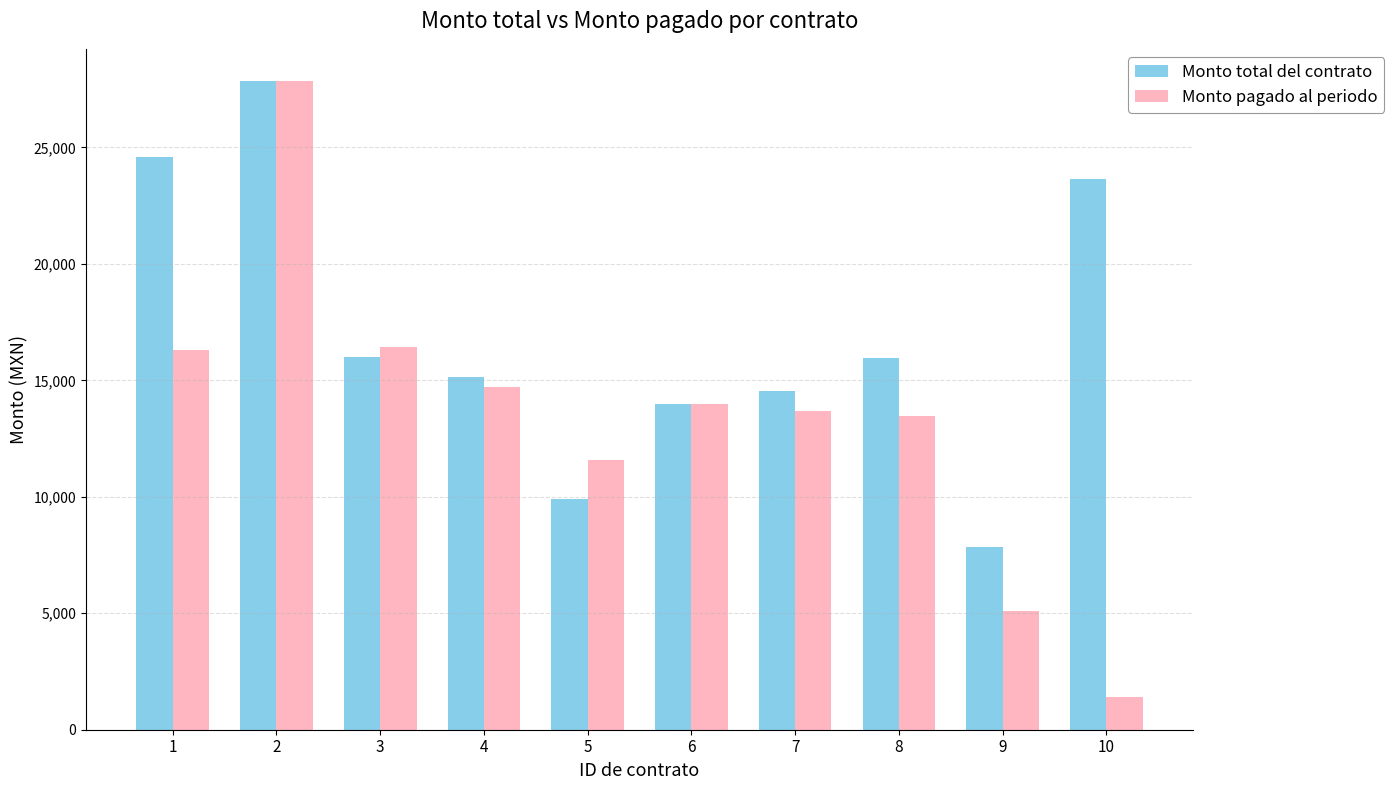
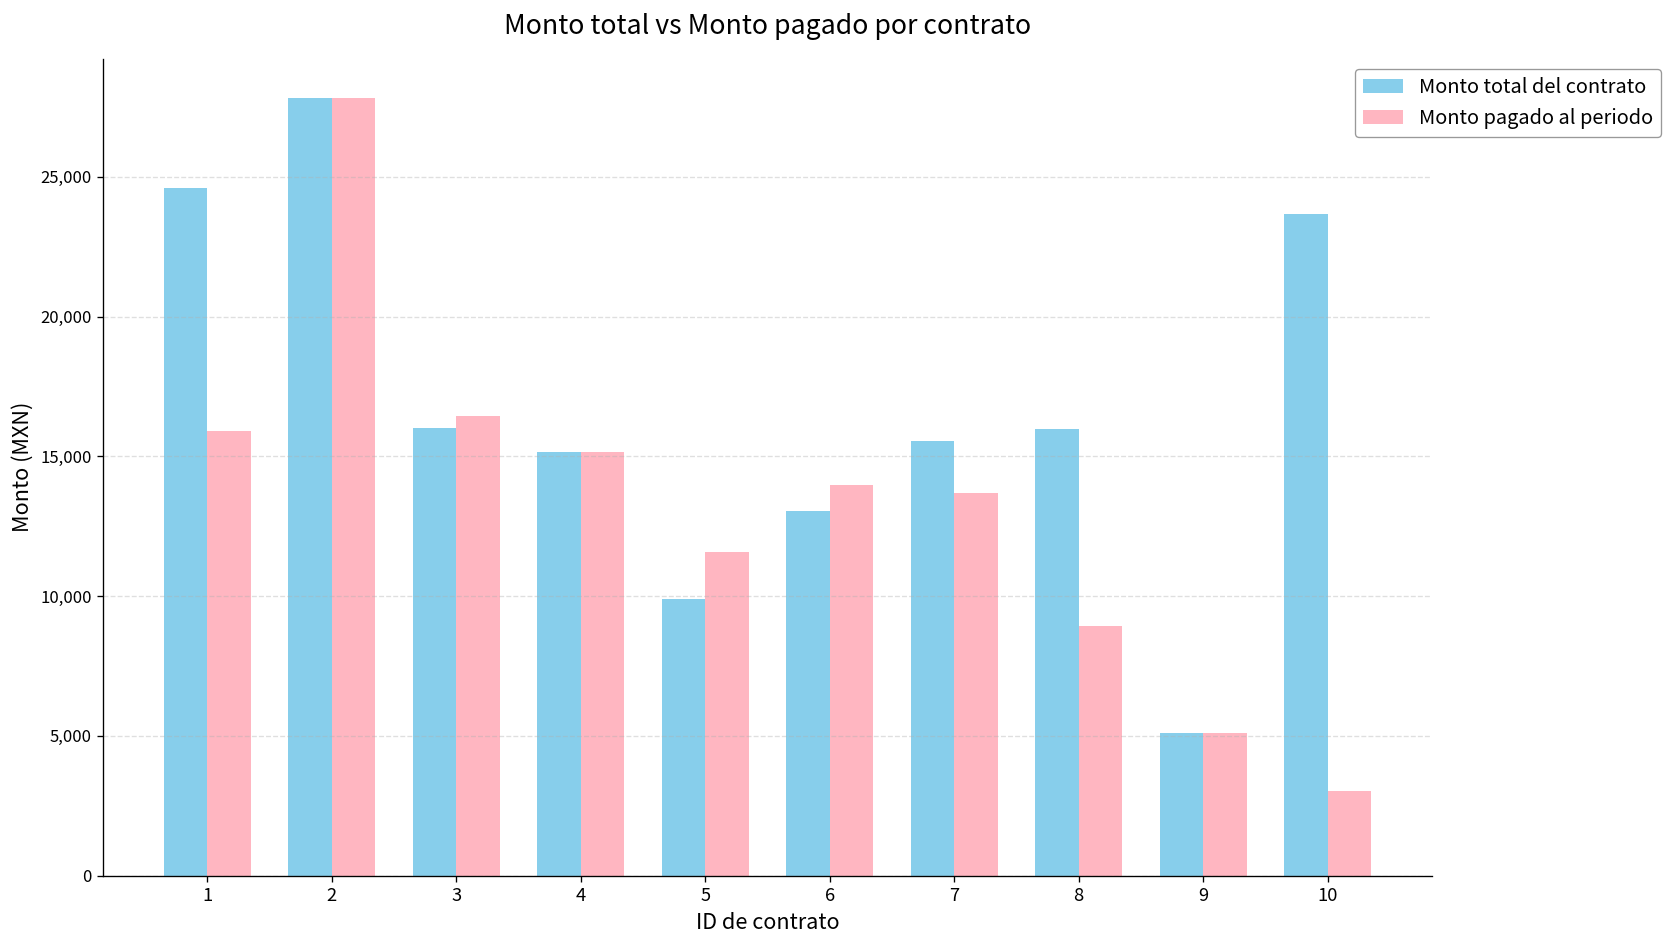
  {
    "Monto total del contrato": {
      "1": "24,600",
      "2": "27,800",
      "3": "16,000",
      "4": "15,200",
      "5": "9,900",
-     "6": "14,000",
-     "7": "14,500",
+     "6": "13,000",
+     "7": "15,500",
      "8": "16,000",
-     "9": "7,800",
+     "9": "5,100",
      "10": "23,700"
    },
    "Monto pagado al periodo": {
-     "1": "16,300",
+     "1": "15,900",
      "2": "27,800",
      "3": "16,400",
-     "4": "14,700",
+     "4": "15,200",
      "5": "11,600",
      "6": "14,000",
      "7": "13,700",
-     "8": "13,500",
+     "8": "8,900",
      "9": "5,100",
-     "10": "1,400"
+     "10": "3,000"
    }
  }
